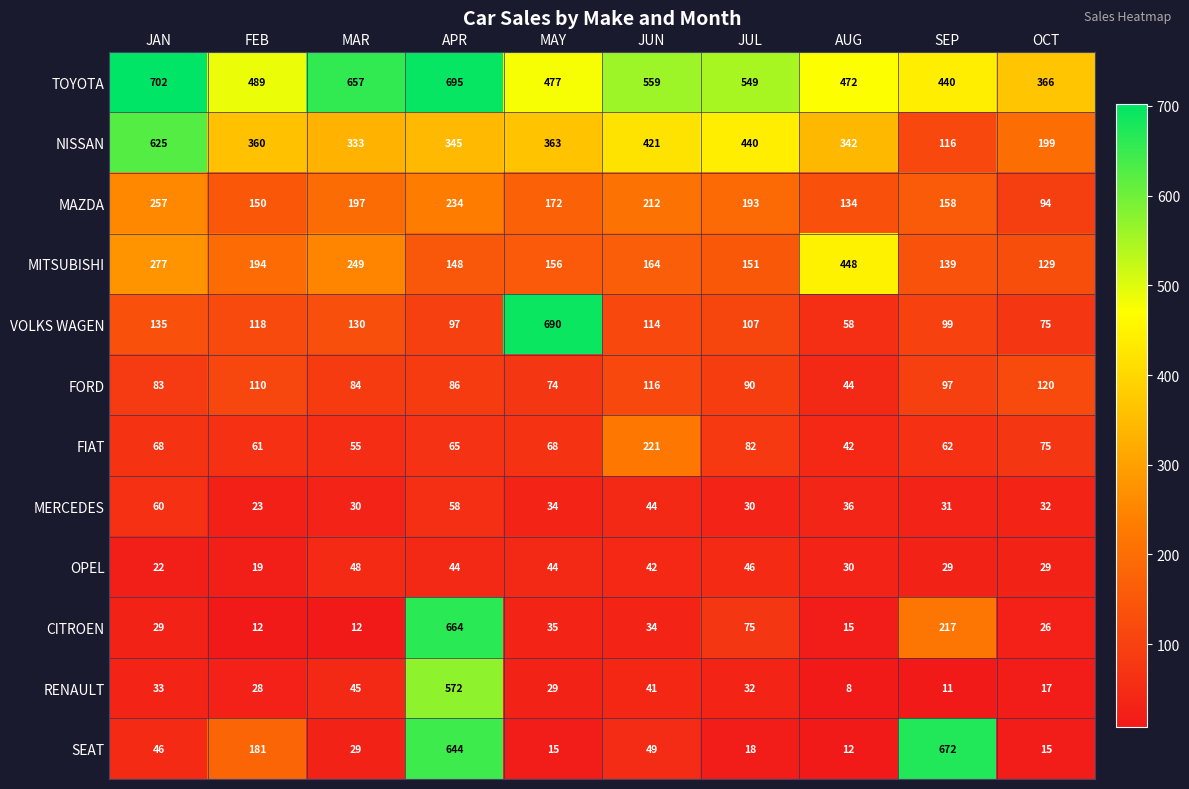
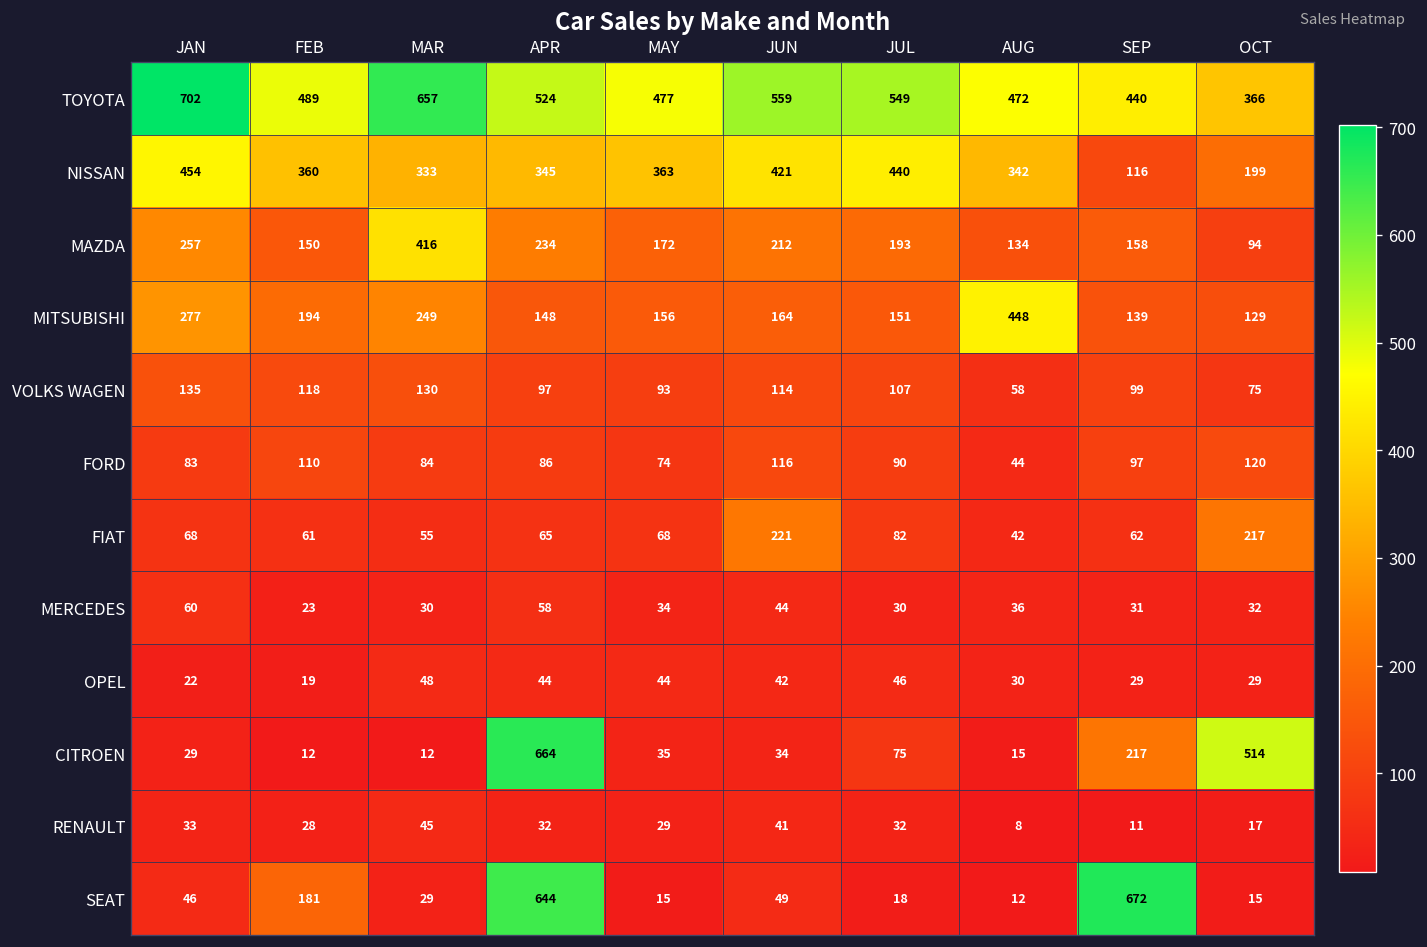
  {
    "TOYOTA": {
      "JAN": 702,
      "FEB": 489,
      "MAR": 657,
-     "APR": 695,
+     "APR": 524,
      "MAY": 477,
      "JUN": 559,
      "JUL": 549,
      "AUG": 472,
      "SEP": 440,
      "OCT": 366
    },
    "NISSAN": {
-     "JAN": 625,
+     "JAN": 454,
      "FEB": 360,
      "MAR": 333,
      "APR": 345,
      "MAY": 363,
      "JUN": 421,
      "JUL": 440,
      "AUG": 342,
      "SEP": 116,
      "OCT": 199
    },
    "MAZDA": {
      "JAN": 257,
      "FEB": 150,
-     "MAR": 197,
+     "MAR": 416,
      "APR": 234,
      "MAY": 172,
      "JUN": 212,
      "JUL": 193,
      "AUG": 134,
      "SEP": 158,
      "OCT": 94
    },
    "MITSUBISHI": {
      "JAN": 277,
      "FEB": 194,
      "MAR": 249,
      "APR": 148,
      "MAY": 156,
      "JUN": 164,
      "JUL": 151,
      "AUG": 448,
      "SEP": 139,
      "OCT": 129
    },
    "VOLKS WAGEN": {
      "JAN": 135,
      "FEB": 118,
      "MAR": 130,
      "APR": 97,
-     "MAY": 690,
+     "MAY": 93,
      "JUN": 114,
      "JUL": 107,
      "AUG": 58,
      "SEP": 99,
      "OCT": 75
    },
    "FORD": {
      "JAN": 83,
      "FEB": 110,
      "MAR": 84,
      "APR": 86,
      "MAY": 74,
      "JUN": 116,
      "JUL": 90,
      "AUG": 44,
      "SEP": 97,
      "OCT": 120
    },
    "FIAT": {
      "JAN": 68,
      "FEB": 61,
      "MAR": 55,
      "APR": 65,
      "MAY": 68,
      "JUN": 221,
      "JUL": 82,
      "AUG": 42,
      "SEP": 62,
-     "OCT": 75
+     "OCT": 217
    },
    "MERCEDES": {
      "JAN": 60,
      "FEB": 23,
      "MAR": 30,
      "APR": 58,
      "MAY": 34,
      "JUN": 44,
      "JUL": 30,
      "AUG": 36,
      "SEP": 31,
      "OCT": 32
    },
    "OPEL": {
      "JAN": 22,
      "FEB": 19,
      "MAR": 48,
      "APR": 44,
      "MAY": 44,
      "JUN": 42,
      "JUL": 46,
      "AUG": 30,
      "SEP": 29,
      "OCT": 29
    },
    "CITROEN": {
      "JAN": 29,
      "FEB": 12,
      "MAR": 12,
      "APR": 664,
      "MAY": 35,
      "JUN": 34,
      "JUL": 75,
      "AUG": 15,
      "SEP": 217,
-     "OCT": 26
+     "OCT": 514
    },
    "RENAULT": {
      "JAN": 33,
      "FEB": 28,
      "MAR": 45,
-     "APR": 572,
+     "APR": 32,
      "MAY": 29,
      "JUN": 41,
      "JUL": 32,
      "AUG": 8,
      "SEP": 11,
      "OCT": 17
    },
    "SEAT": {
      "JAN": 46,
      "FEB": 181,
      "MAR": 29,
      "APR": 644,
      "MAY": 15,
      "JUN": 49,
      "JUL": 18,
      "AUG": 12,
      "SEP": 672,
      "OCT": 15
    }
  }
